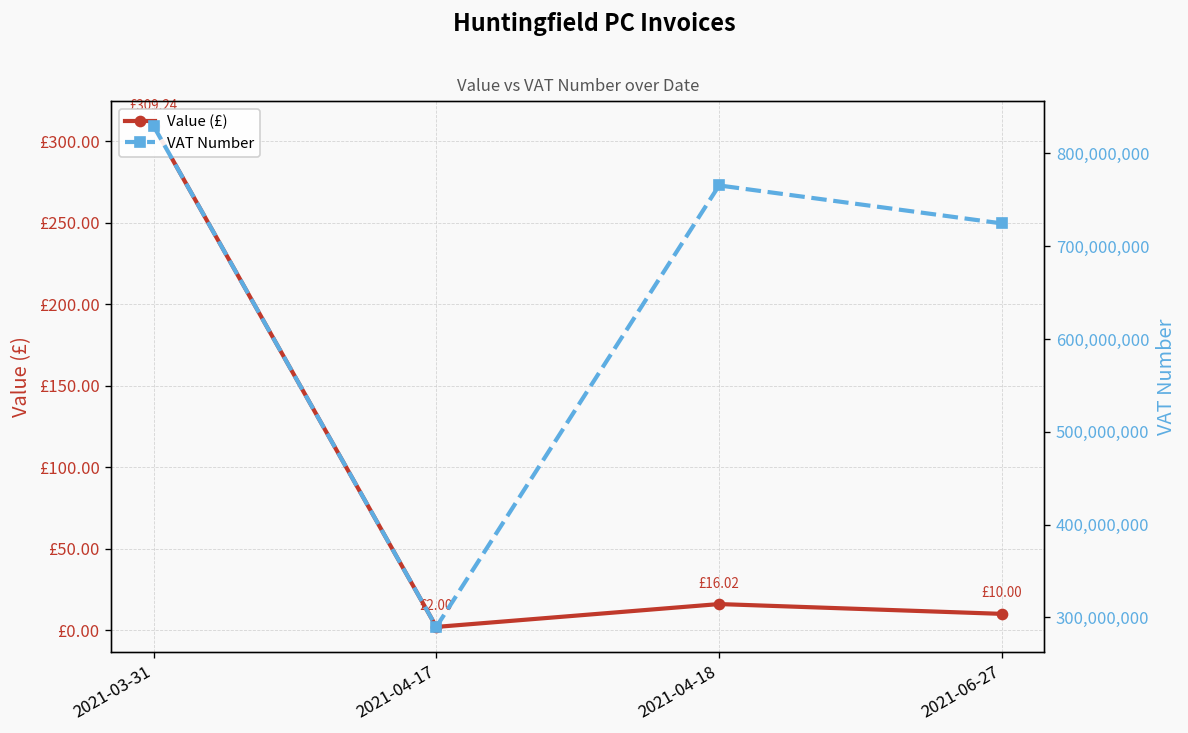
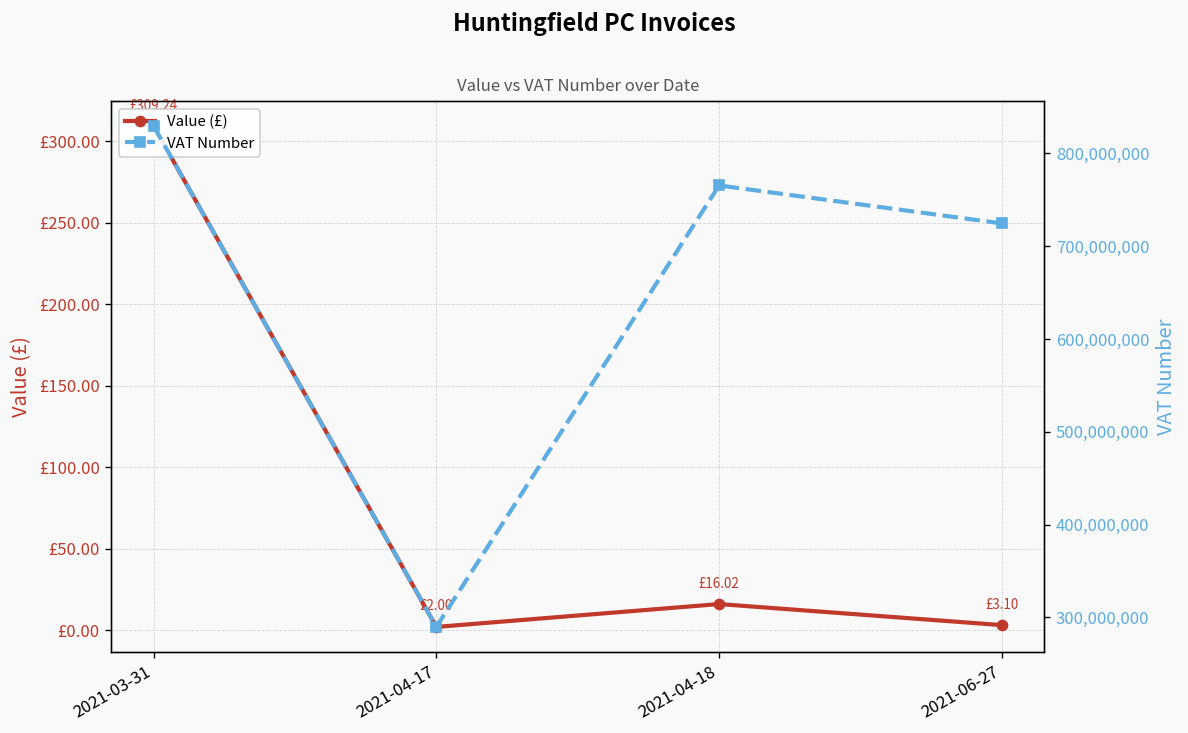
  {
    "Value (£)": {
      "2021-04-17": "£2.00",
      "2021-04-18": "£16.02",
-     "2021-06-27": "£10.00"
+     "2021-06-27": "£3.10"
    }
  }
